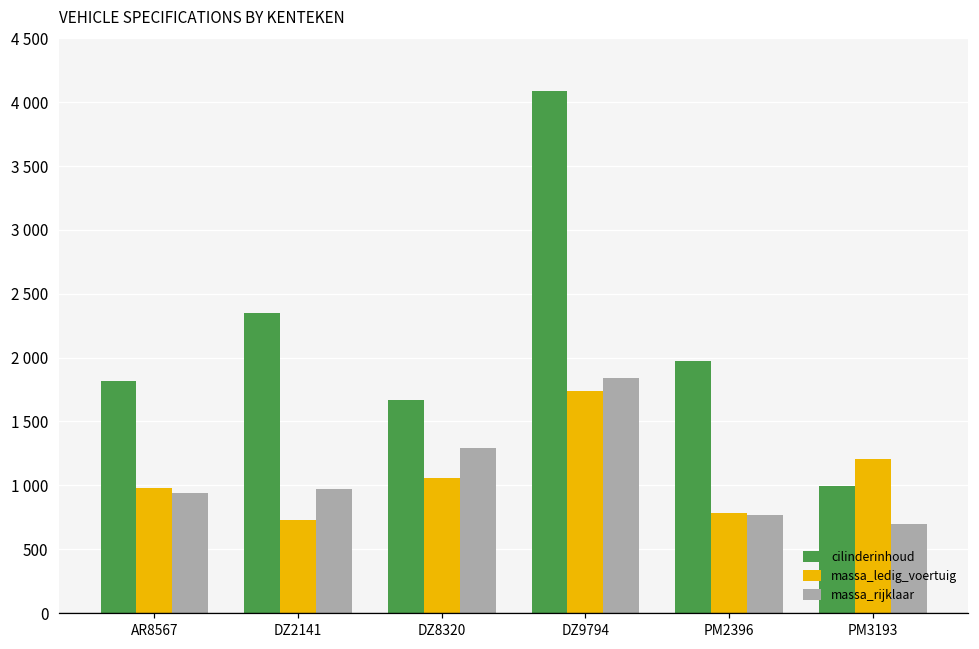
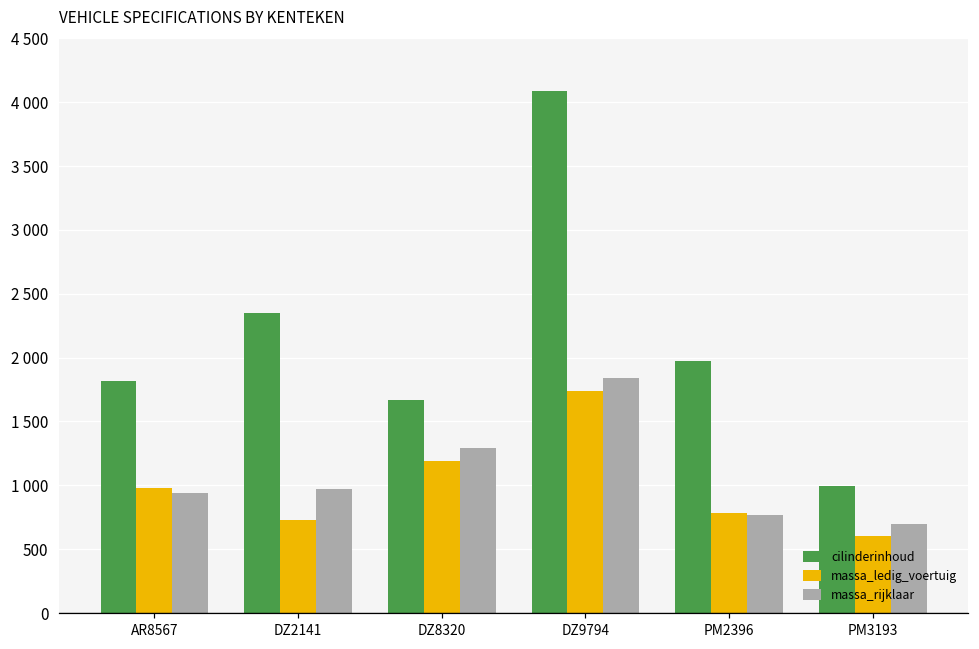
  {
    "cilinderinhoud": {
      "AR8567": 1820,
      "DZ2141": 2350,
      "DZ8320": 1670,
      "DZ9794": 4090,
      "PM2396": 1980,
      "PM3193": 1000
    },
    "massa_ledig_voertuig": {
      "AR8567": 980,
      "DZ2141": 730,
-     "DZ8320": 1060,
+     "DZ8320": 1190,
      "DZ9794": 1740,
      "PM2396": 790,
-     "PM3193": 1210
+     "PM3193": 600
    },
    "massa_rijklaar": {
      "AR8567": 940,
      "DZ2141": 980,
      "DZ8320": 1290,
      "DZ9794": 1840,
      "PM2396": 770,
      "PM3193": 700
    }
  }
